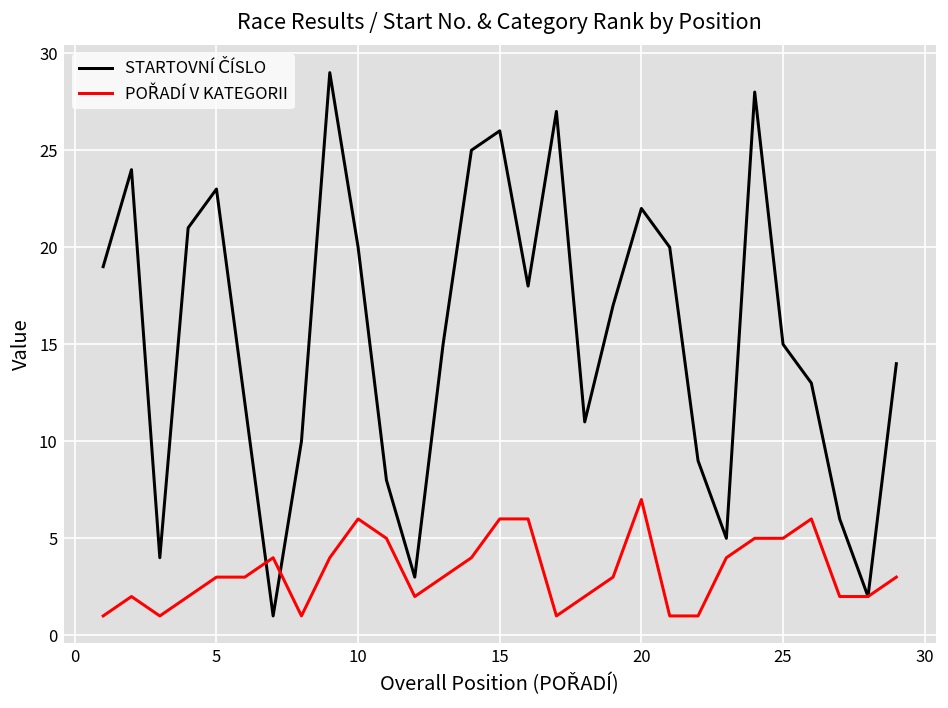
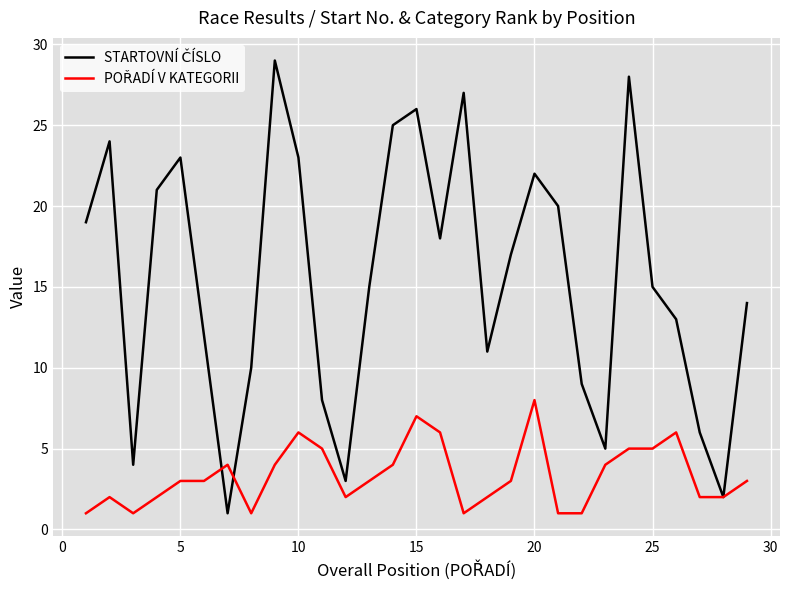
  {
    "STARTOVNÍ ČÍSLO": {
      "5": 23,
-     "10": 20,
+     "10": 23,
      "15": 26,
      "20": 22,
      "25": 15
    },
    "POŘADÍ V KATEGORII": {
      "5": 3,
      "10": 6,
-     "15": 6,
-     "20": 7,
+     "15": 7,
+     "20": 8,
      "25": 5
    }
  }
